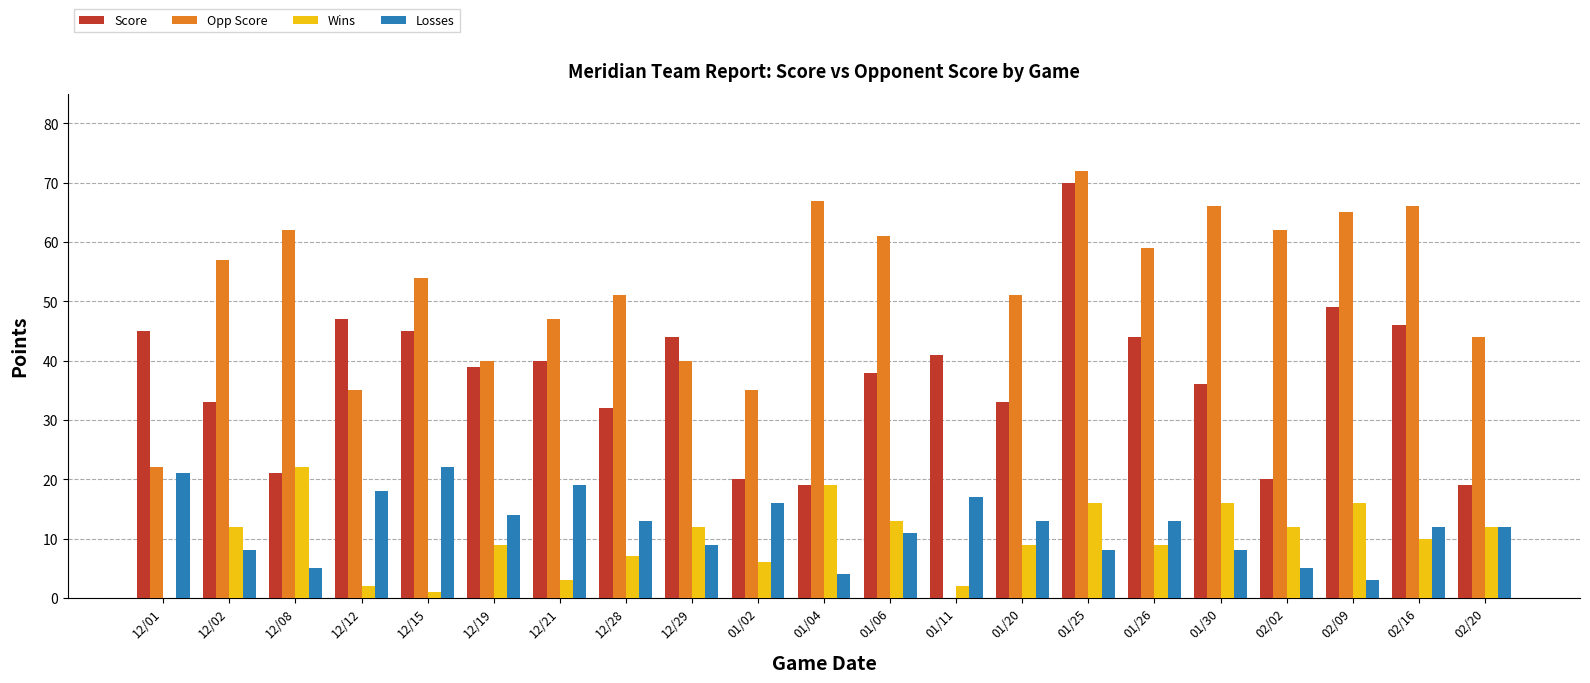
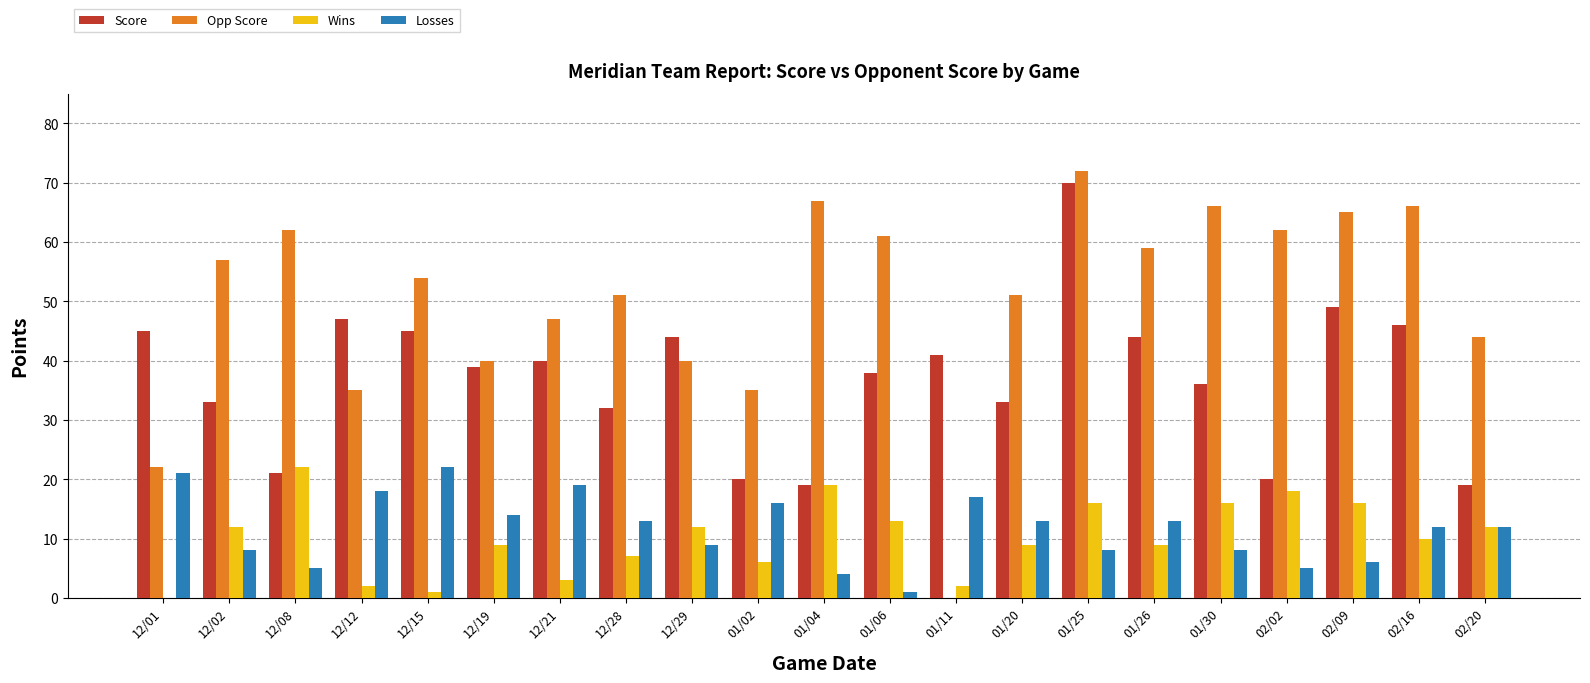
  {
    "Score": {
      "12/01": 45,
      "12/02": 33,
      "12/08": 21,
      "12/12": 47,
      "12/15": 45,
      "12/19": 39,
      "12/21": 40,
      "12/28": 32,
      "12/29": 44,
      "01/02": 20,
      "01/04": 19,
      "01/06": 38,
      "01/11": 41,
      "01/20": 33,
      "01/25": 70,
      "01/26": 44,
      "01/30": 36,
      "02/02": 20,
      "02/09": 49,
      "02/16": 46,
      "02/20": 19
    },
    "Opp Score": {
      "12/01": 22,
      "12/02": 57,
      "12/08": 62,
      "12/12": 35,
      "12/15": 54,
      "12/19": 40,
      "12/21": 47,
      "12/28": 51,
      "12/29": 40,
      "01/02": 35,
      "01/04": 67,
      "01/06": 61,
      "01/11": 0,
      "01/20": 51,
      "01/25": 72,
      "01/26": 59,
      "01/30": 66,
      "02/02": 62,
      "02/09": 65,
      "02/16": 66,
      "02/20": 44
    },
    "Wins": {
      "12/01": 0,
      "12/02": 12,
      "12/08": 22,
      "12/12": 2,
      "12/15": 1,
      "12/19": 9,
      "12/21": 3,
      "12/28": 7,
      "12/29": 12,
      "01/02": 6,
      "01/04": 19,
      "01/06": 13,
      "01/11": 2,
      "01/20": 9,
      "01/25": 16,
      "01/26": 9,
      "01/30": 16,
-     "02/02": 12,
+     "02/02": 18,
      "02/09": 16,
      "02/16": 10,
      "02/20": 12
    },
    "Losses": {
      "12/01": 21,
      "12/02": 8,
      "12/08": 5,
      "12/12": 18,
      "12/15": 22,
      "12/19": 14,
      "12/21": 19,
      "12/28": 13,
      "12/29": 9,
      "01/02": 16,
      "01/04": 4,
-     "01/06": 11,
+     "01/06": 1,
      "01/11": 17,
      "01/20": 13,
      "01/25": 8,
      "01/26": 13,
      "01/30": 8,
      "02/02": 5,
-     "02/09": 3,
+     "02/09": 6,
      "02/16": 12,
      "02/20": 12
    }
  }
